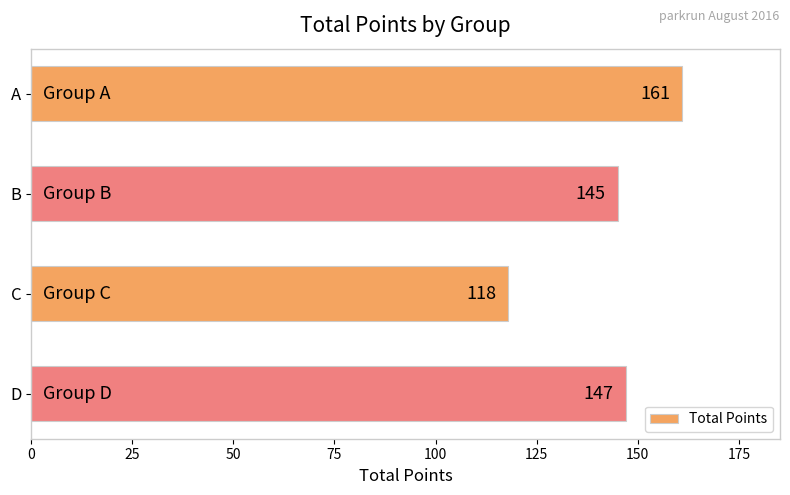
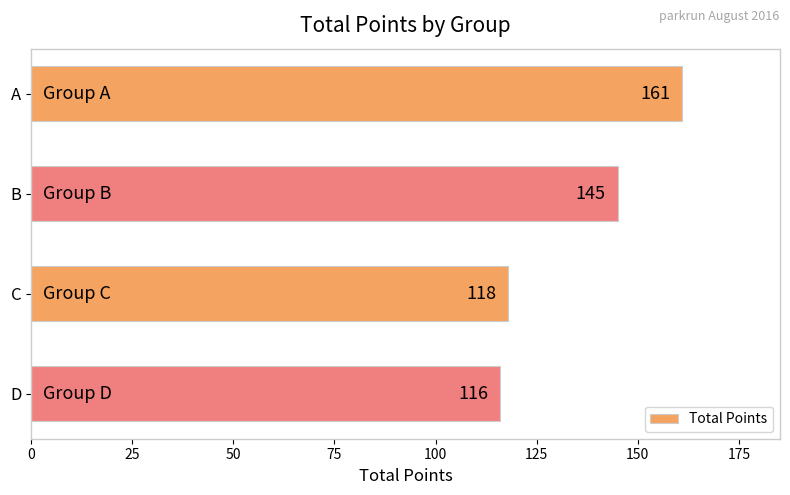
  {
    "A": 161,
    "B": 145,
    "C": 118,
-   "D": 147
+   "D": 116
  }
